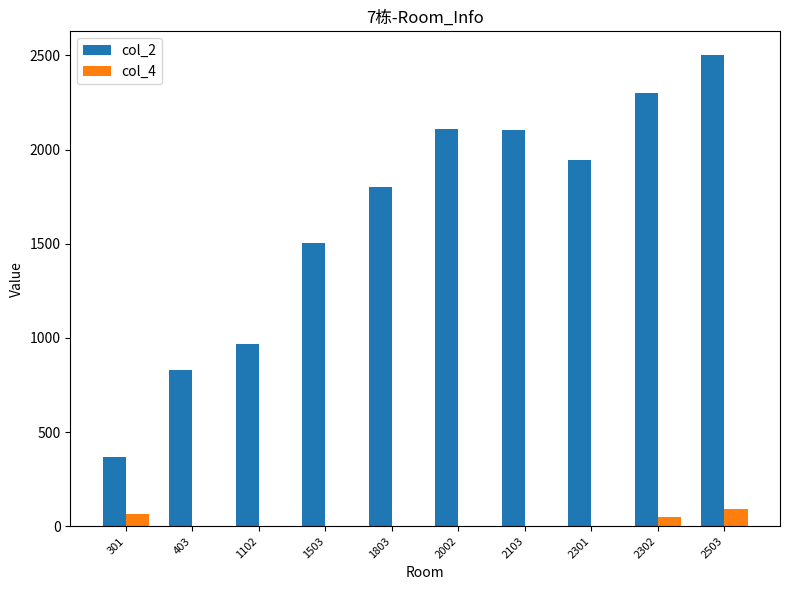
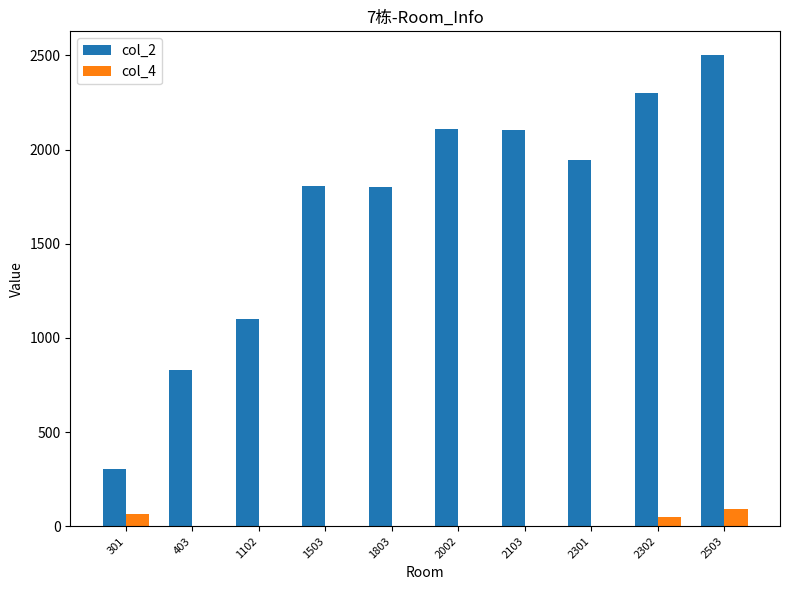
  {
    "col_2": {
-     "301": 370,
+     "301": 300,
      "403": 830,
-     "1102": 970,
-     "1503": 1500,
+     "1102": 1100,
+     "1503": 1810,
      "1803": 1800,
      "2002": 2110,
      "2103": 2100,
      "2301": 1940,
      "2302": 2300,
      "2503": 2500
    },
    "col_4": {
      "301": 70,
      "2302": 50,
      "2503": 90
    }
  }
